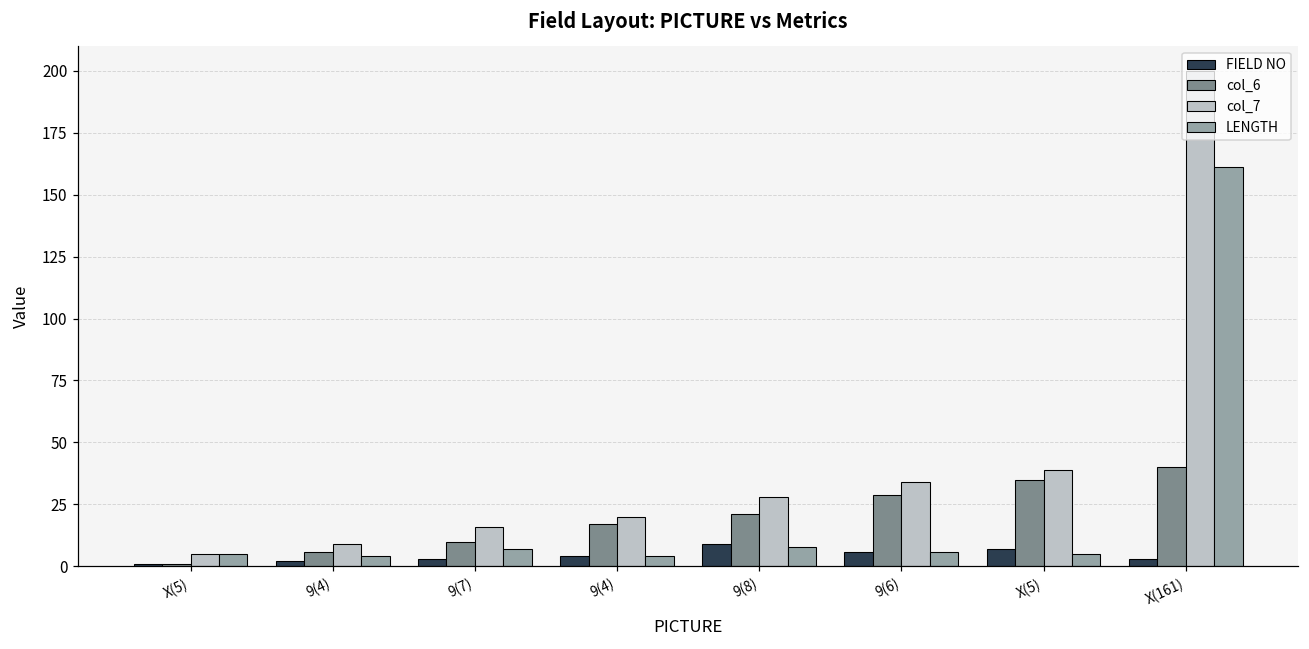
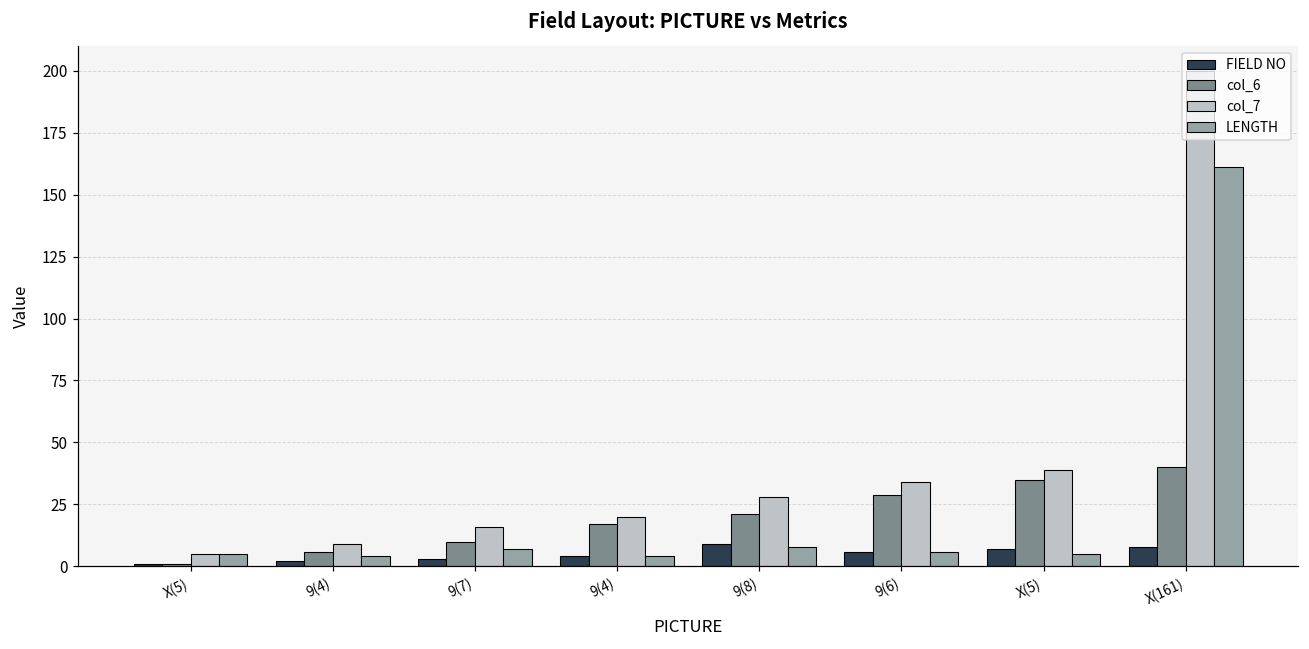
  {
    "FIELD NO": {
      "9(7)": 3,
      "9(8)": 9,
      "9(6)": 6,
-     "X(161)": 3
+     "X(161)": 8
    }
  }
